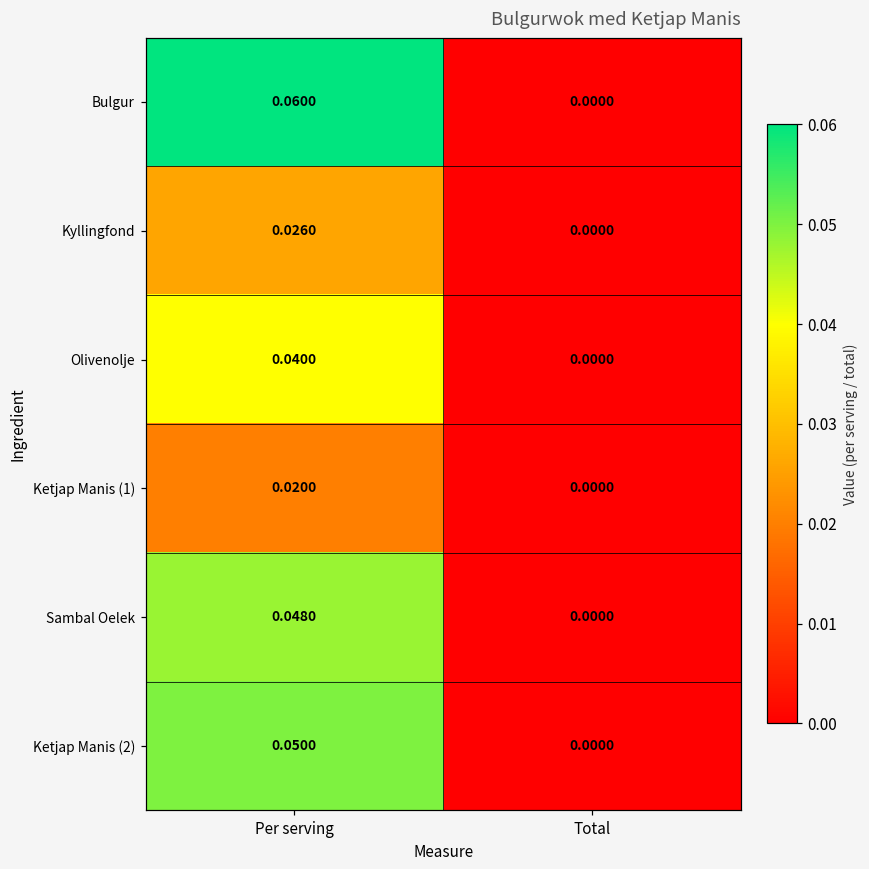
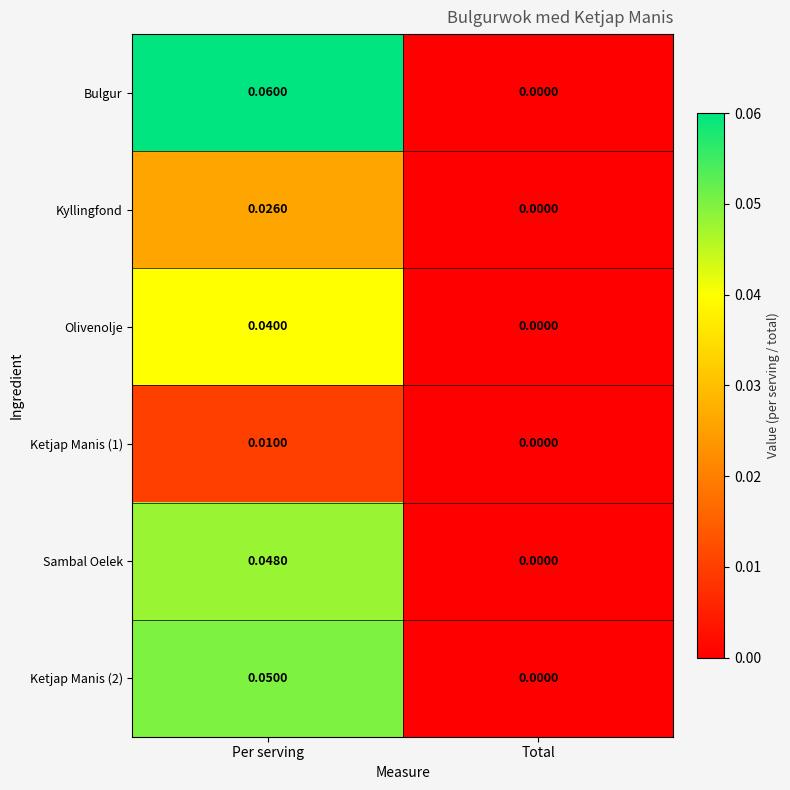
  {
    "Bulgur": {
      "Per serving": 0.0600,
      "Total": 0.0000
    },
    "Kyllingfond": {
      "Per serving": 0.0260,
      "Total": 0.0000
    },
    "Olivenolje": {
      "Per serving": 0.0400,
      "Total": 0.0000
    },
    "Ketjap Manis (1)": {
-     "Per serving": 0.0200,
+     "Per serving": 0.0100,
      "Total": 0.0000
    },
    "Sambal Oelek": {
      "Per serving": 0.0480,
      "Total": 0.0000
    },
    "Ketjap Manis (2)": {
      "Per serving": 0.0500,
      "Total": 0.0000
    }
  }
